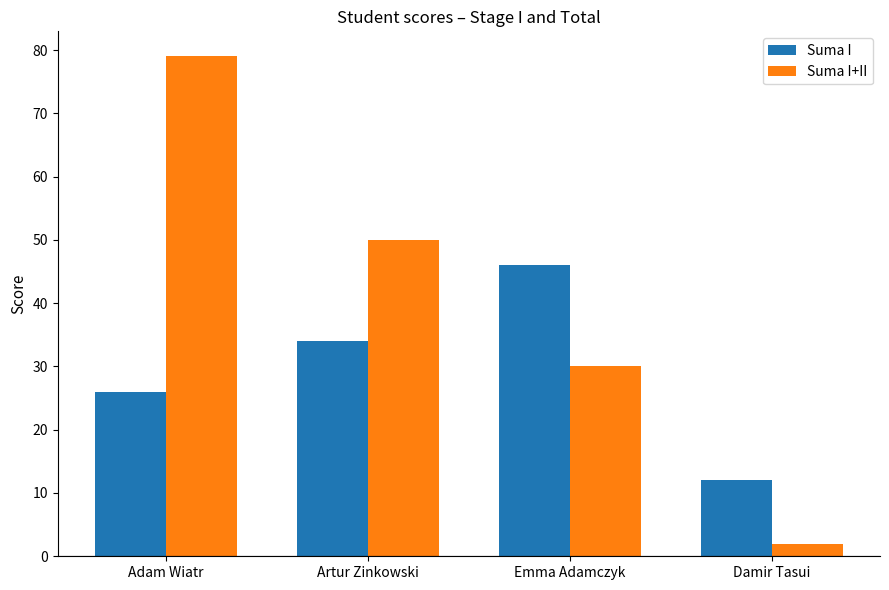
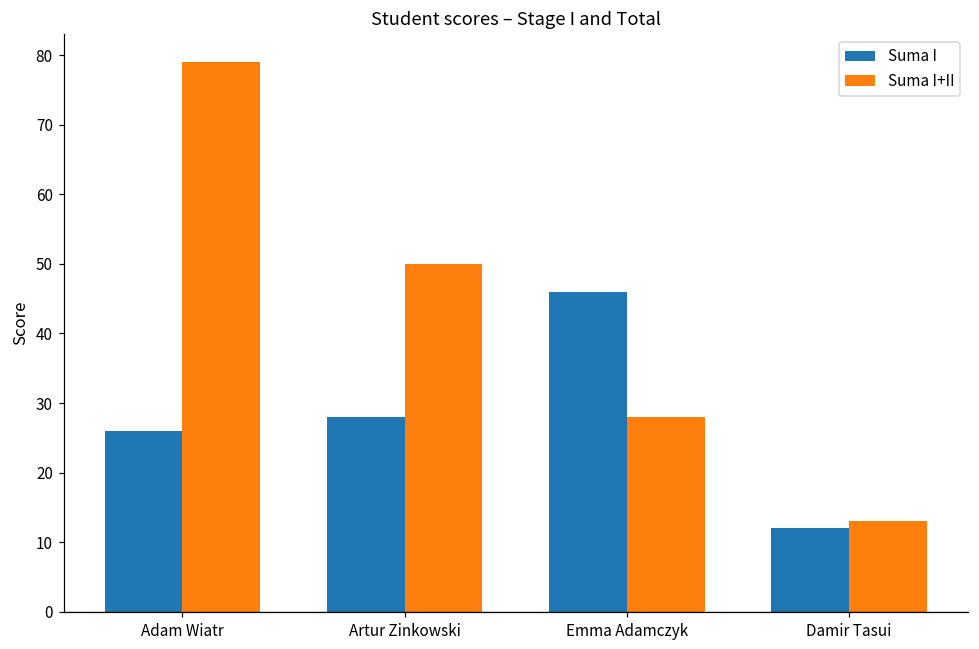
  {
    "Suma I": {
      "Adam Wiatr": 26,
-     "Artur Zinkowski": 34,
+     "Artur Zinkowski": 28,
      "Emma Adamczyk": 46,
      "Damir Tasui": 12
    },
    "Suma I+II": {
      "Adam Wiatr": 79,
      "Artur Zinkowski": 50,
-     "Emma Adamczyk": 30,
-     "Damir Tasui": 2
+     "Emma Adamczyk": 28,
+     "Damir Tasui": 13
    }
  }
